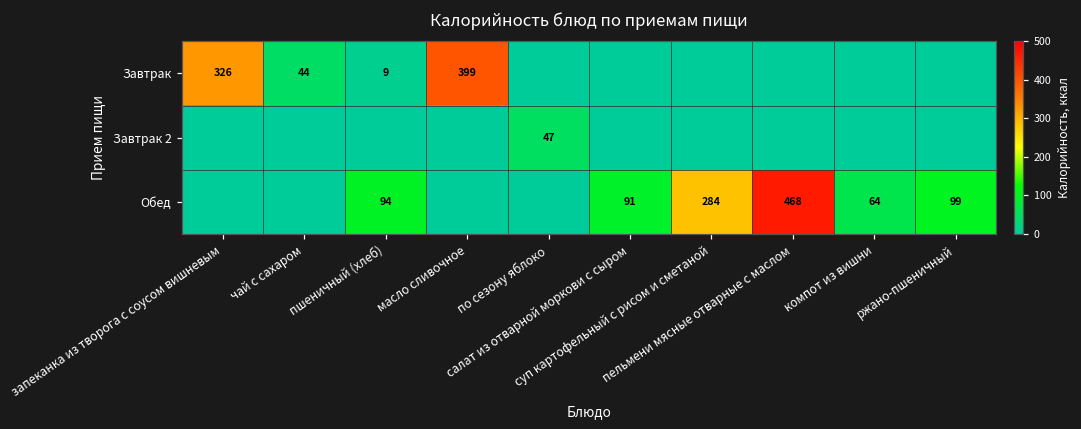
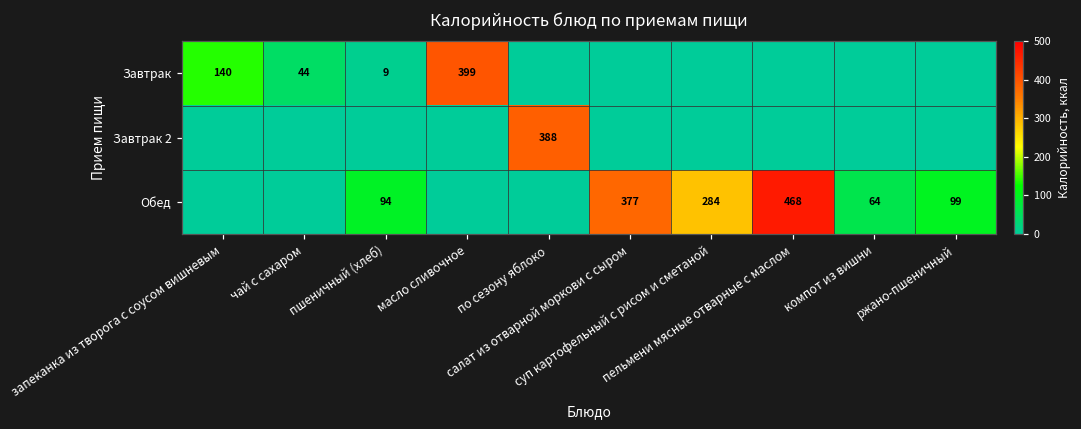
  {
    "Завтрак": {
-     "запеканка из творога с соусом вишневым": 326,
+     "запеканка из творога с соусом вишневым": 140,
      "чай с сахаром": 44,
      "пшеничный (хлеб)": 9,
      "масло сливочное": 399
    },
    "Завтрак 2": {
-     "по сезону яблоко": 47
+     "по сезону яблоко": 388
    },
    "Обед": {
      "пшеничный (хлеб)": 94,
-     "салат из отварной моркови с сыром": 91,
+     "салат из отварной моркови с сыром": 377,
      "суп картофельный с рисом и сметаной": 284,
      "пельмени мясные отварные с маслом": 468,
      "компот из вишни": 64,
      "ржано-пшеничный": 99
    }
  }
